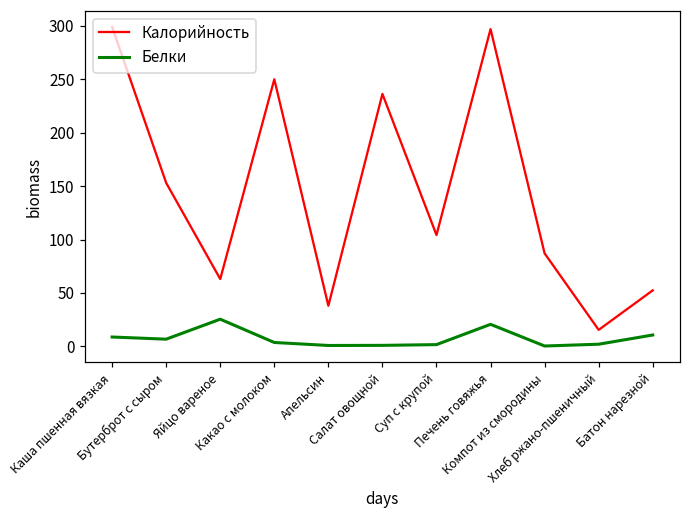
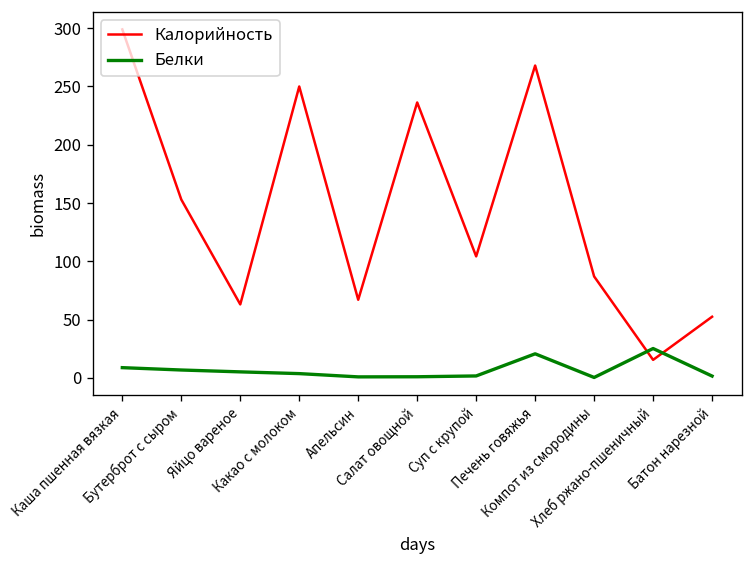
  {
    "Калорийность": {
      "Бутерброт с сыром": 150,
      "Яйцо вареное": 60,
      "Какао с молоком": 250,
-     "Апельсин": 40,
+     "Апельсин": 70,
      "Салат овощной": 240,
      "Суп с крупой": 100,
-     "Печень говяжья": 300,
+     "Печень говяжья": 270,
      "Компот из смородины": 90,
      "Хлеб ржано-пшеничный": 20,
      "Батон нарезной": 50
    },
    "Белки": {
      "Каша пшенная вязкая": 10,
      "Бутерброт с сыром": 10,
-     "Яйцо вареное": 30,
+     "Яйцо вареное": 10,
      "Какао с молоком": 0,
      "Апельсин": 0,
      "Салат овощной": 0,
      "Суп с крупой": 0,
      "Печень говяжья": 20,
      "Компот из смородины": 0,
-     "Хлеб ржано-пшеничный": 0,
-     "Батон нарезной": 10
+     "Хлеб ржано-пшеничный": 30,
+     "Батон нарезной": 0
    }
  }
